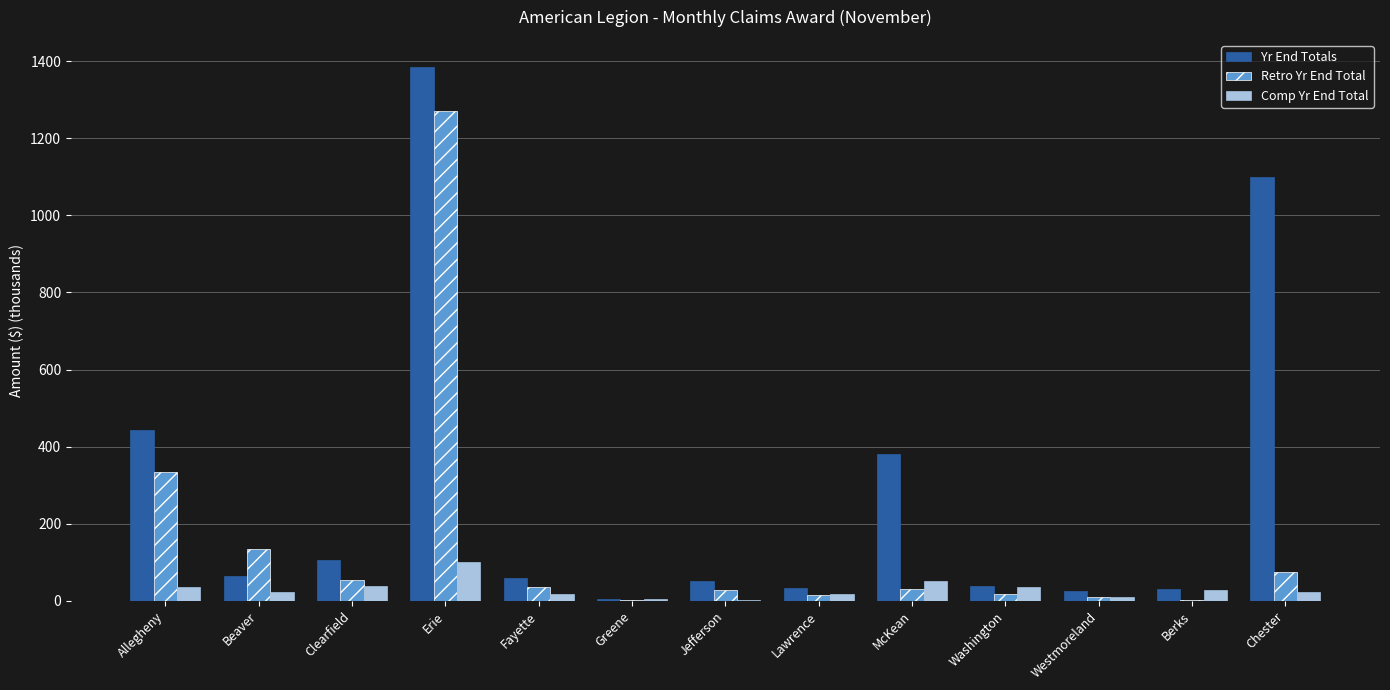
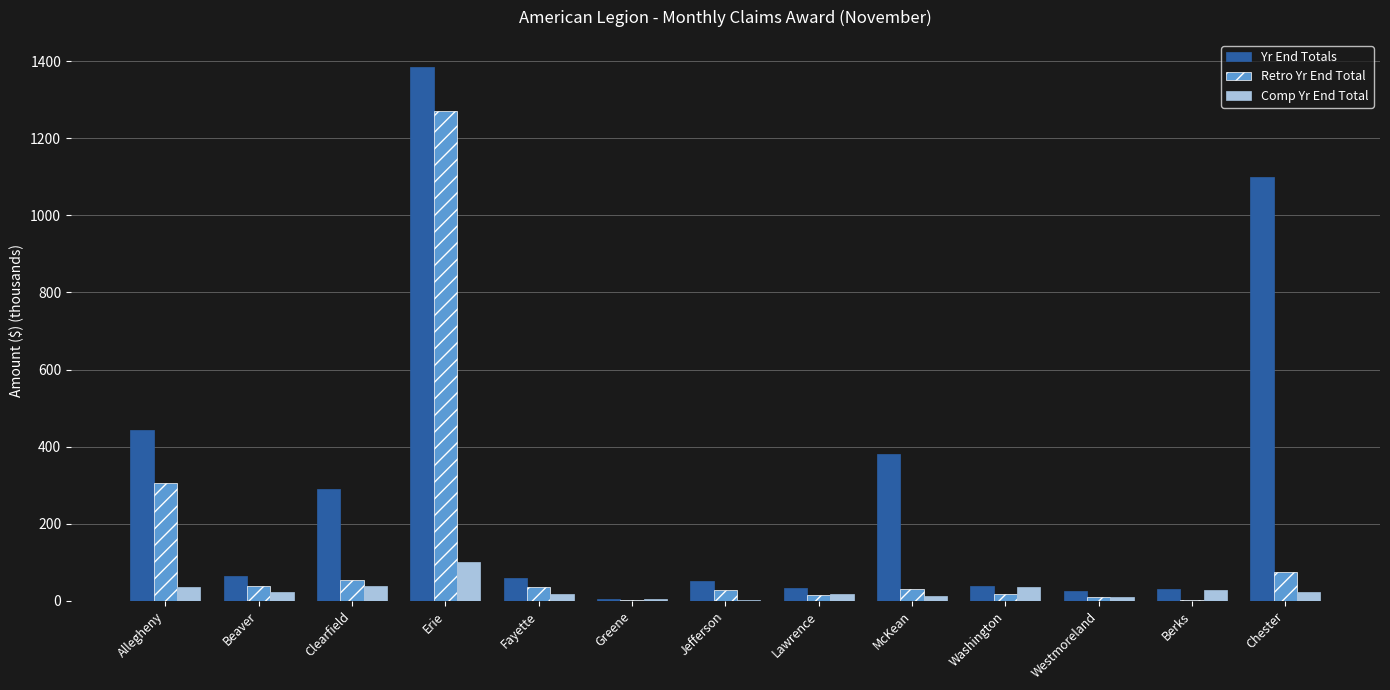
  {
    "Yr End Totals": {
      "Allegheny": 440,
      "Beaver": 60,
-     "Clearfield": 110,
+     "Clearfield": 290,
      "Erie": 1390,
      "Fayette": 60,
      "Jefferson": 50,
      "Lawrence": 30,
      "McKean": 380,
      "Washington": 40,
      "Westmoreland": 30,
      "Berks": 30,
      "Chester": 1100
    },
    "Retro Yr End Total": {
-     "Allegheny": 330,
-     "Beaver": 140,
+     "Allegheny": 300,
+     "Beaver": 40,
      "Clearfield": 50,
      "Erie": 1270,
      "Fayette": 40,
      "Jefferson": 30,
      "Lawrence": 20,
      "McKean": 30,
      "Washington": 20,
      "Westmoreland": 10,
      "Chester": 70
    },
    "Comp Yr End Total": {
      "Allegheny": 40,
      "Beaver": 20,
      "Clearfield": 40,
      "Erie": 100,
      "Fayette": 20,
      "Lawrence": 20,
-     "McKean": 50,
+     "McKean": 10,
      "Washington": 40,
      "Westmoreland": 10,
      "Berks": 30,
      "Chester": 20
    }
  }
